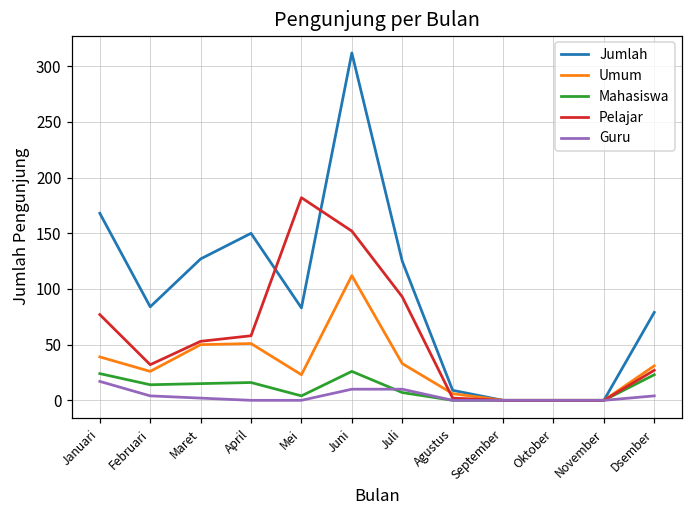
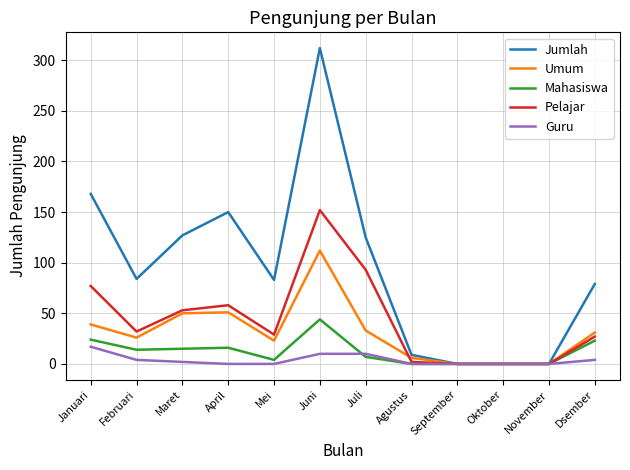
  {
    "Jumlah": {
      "Januari": 168,
      "Februari": 84,
      "Maret": 127,
      "April": 150,
      "Mei": 83,
      "Juni": 312,
      "Juli": 125,
      "Agustus": 9,
      "Dsember": 79
    },
    "Umum": {
      "Januari": 39,
      "Februari": 26,
      "Maret": 50,
      "April": 51,
      "Mei": 23,
      "Juni": 112,
      "Juli": 33,
      "Agustus": 6,
      "Dsember": 31
    },
    "Mahasiswa": {
      "Januari": 24,
      "Februari": 14,
      "Maret": 15,
      "April": 16,
      "Mei": 4,
-     "Juni": 26,
+     "Juni": 44,
      "Juli": 7,
      "Dsember": 23
    },
    "Pelajar": {
      "Januari": 77,
      "Februari": 32,
      "Maret": 53,
      "April": 58,
-     "Mei": 182,
+     "Mei": 29,
      "Juni": 152,
      "Juli": 93,
      "Dsember": 27
    },
    "Guru": {
      "Januari": 17,
      "Februari": 4,
      "Maret": 2,
      "April": 0,
      "Mei": 0,
      "Juni": 10,
      "Juli": 10,
      "Dsember": 4
    }
  }
